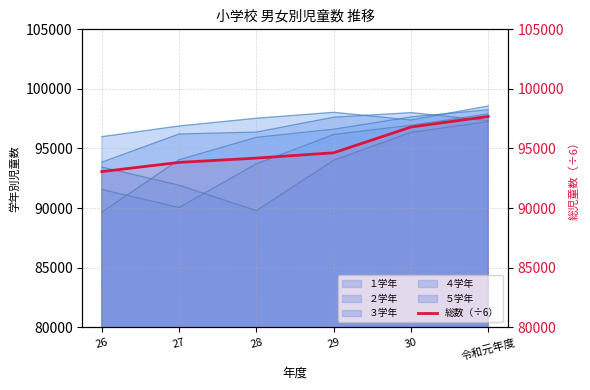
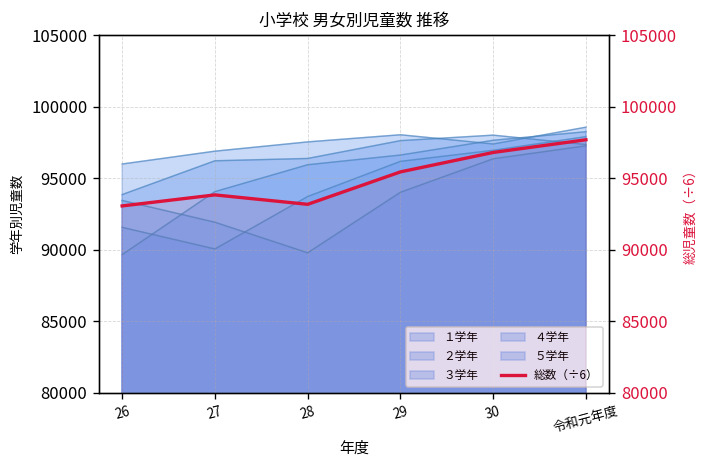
  {
    "総数（÷6）": {
      "26": 93100,
      "27": 93800,
-     "28": 94200,
-     "29": 94600,
+     "28": 93200,
+     "29": 95400,
      "30": 96800,
      "令和元年度": 97700
    }
  }
